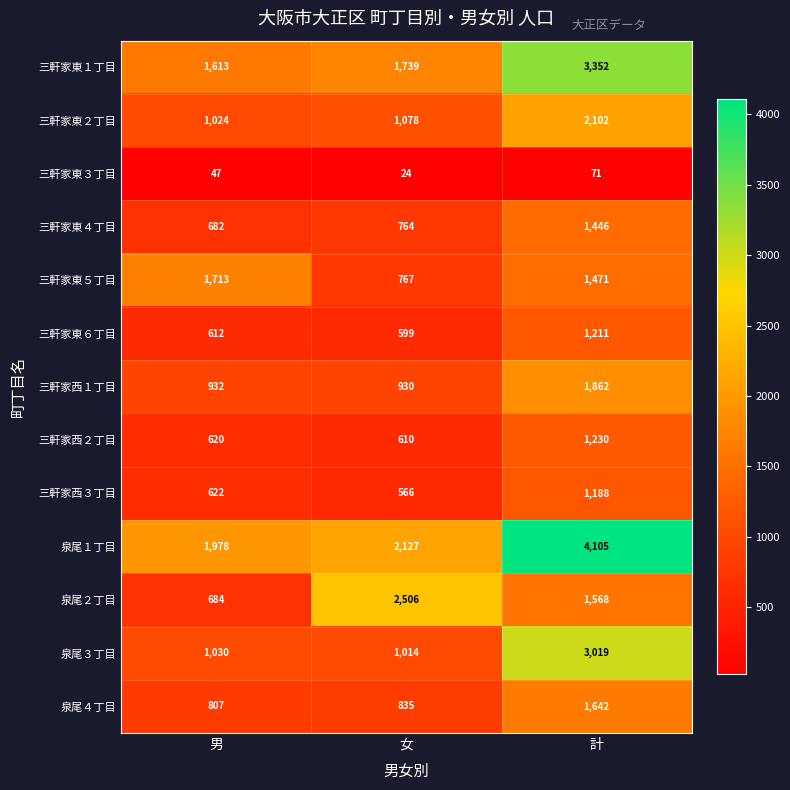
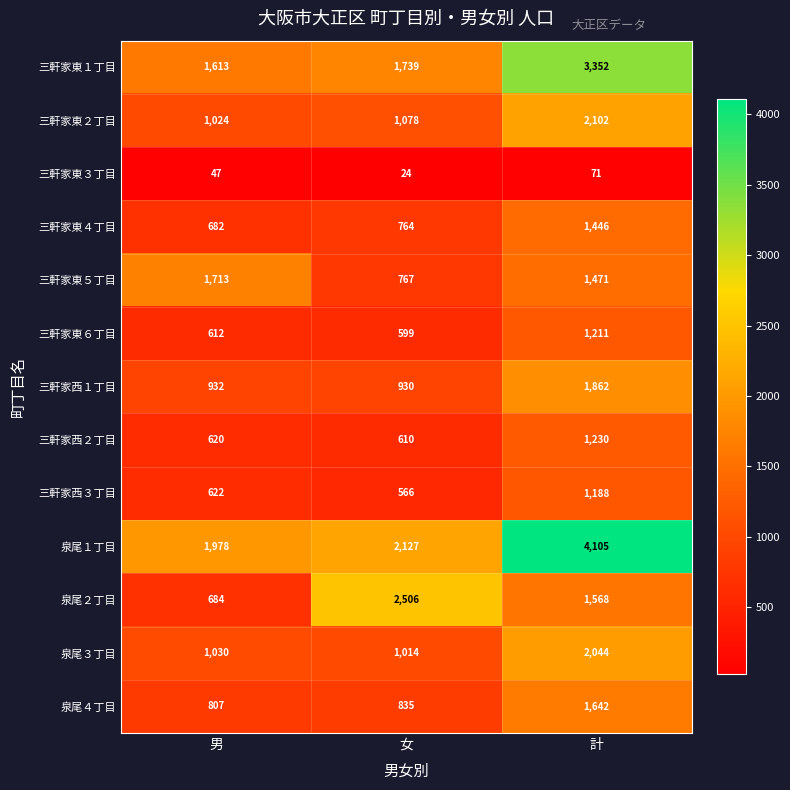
  {
    "三軒家東１丁目": {
      "男": "1,613",
      "女": "1,739",
      "計": "3,352"
    },
    "三軒家東２丁目": {
      "男": "1,024",
      "女": "1,078",
      "計": "2,102"
    },
    "三軒家東３丁目": {
      "男": "47",
      "女": "24",
      "計": "71"
    },
    "三軒家東４丁目": {
      "男": "682",
      "女": "764",
      "計": "1,446"
    },
    "三軒家東５丁目": {
      "男": "1,713",
      "女": "767",
      "計": "1,471"
    },
    "三軒家東６丁目": {
      "男": "612",
      "女": "599",
      "計": "1,211"
    },
    "三軒家西１丁目": {
      "男": "932",
      "女": "930",
      "計": "1,862"
    },
    "三軒家西２丁目": {
      "男": "620",
      "女": "610",
      "計": "1,230"
    },
    "三軒家西３丁目": {
      "男": "622",
      "女": "566",
      "計": "1,188"
    },
    "泉尾１丁目": {
      "男": "1,978",
      "女": "2,127",
      "計": "4,105"
    },
    "泉尾２丁目": {
      "男": "684",
      "女": "2,506",
      "計": "1,568"
    },
    "泉尾３丁目": {
      "男": "1,030",
      "女": "1,014",
-     "計": "3,019"
+     "計": "2,044"
    },
    "泉尾４丁目": {
      "男": "807",
      "女": "835",
      "計": "1,642"
    }
  }
